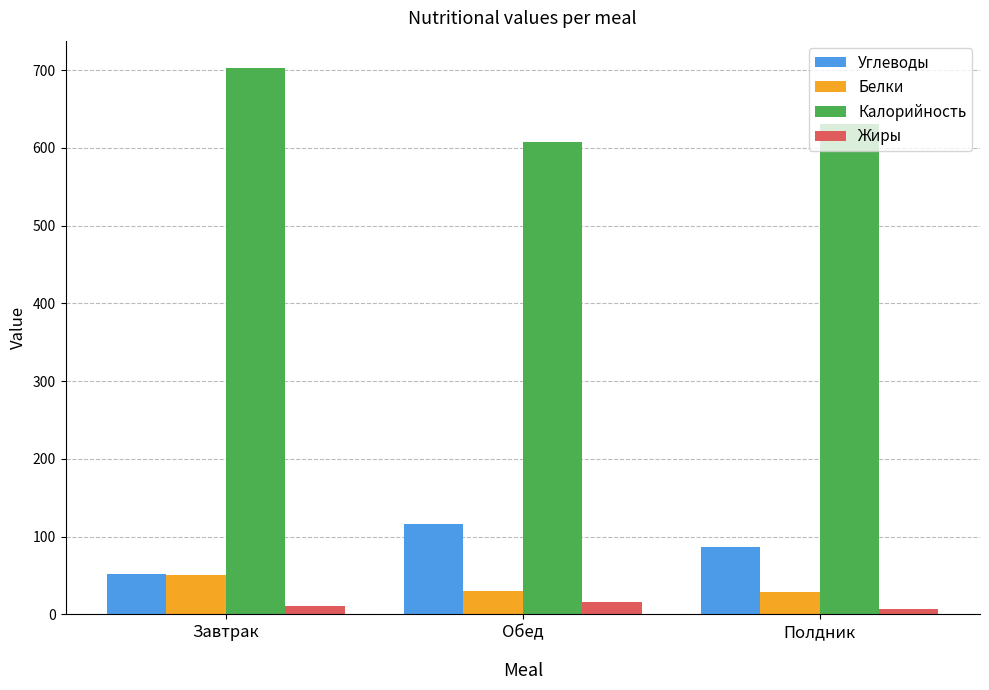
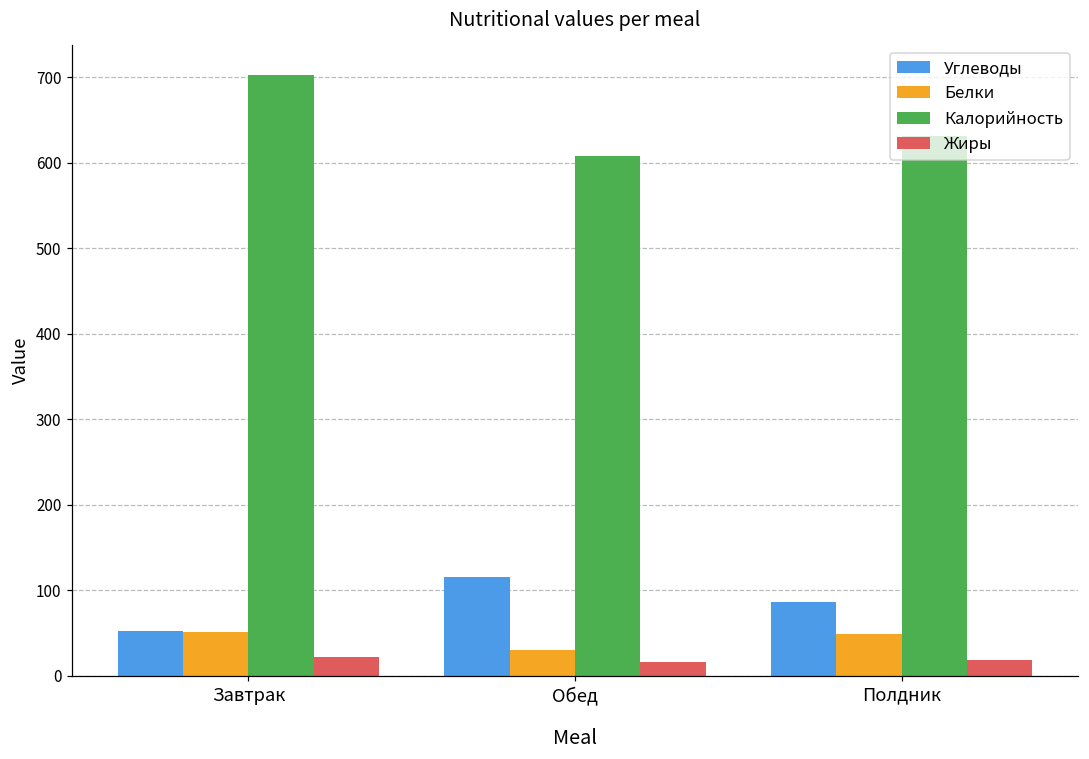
  {
    "Углеводы": {
      "Завтрак": 50,
      "Обед": 120,
      "Полдник": 90
    },
    "Белки": {
      "Завтрак": 50,
      "Обед": 30,
-     "Полдник": 30
+     "Полдник": 50
    },
    "Калорийность": {
      "Завтрак": 700,
      "Обед": 610
    },
    "Жиры": {
-     "Завтрак": 10,
+     "Завтрак": 20,
      "Обед": 20,
-     "Полдник": 10
+     "Полдник": 20
    }
  }
